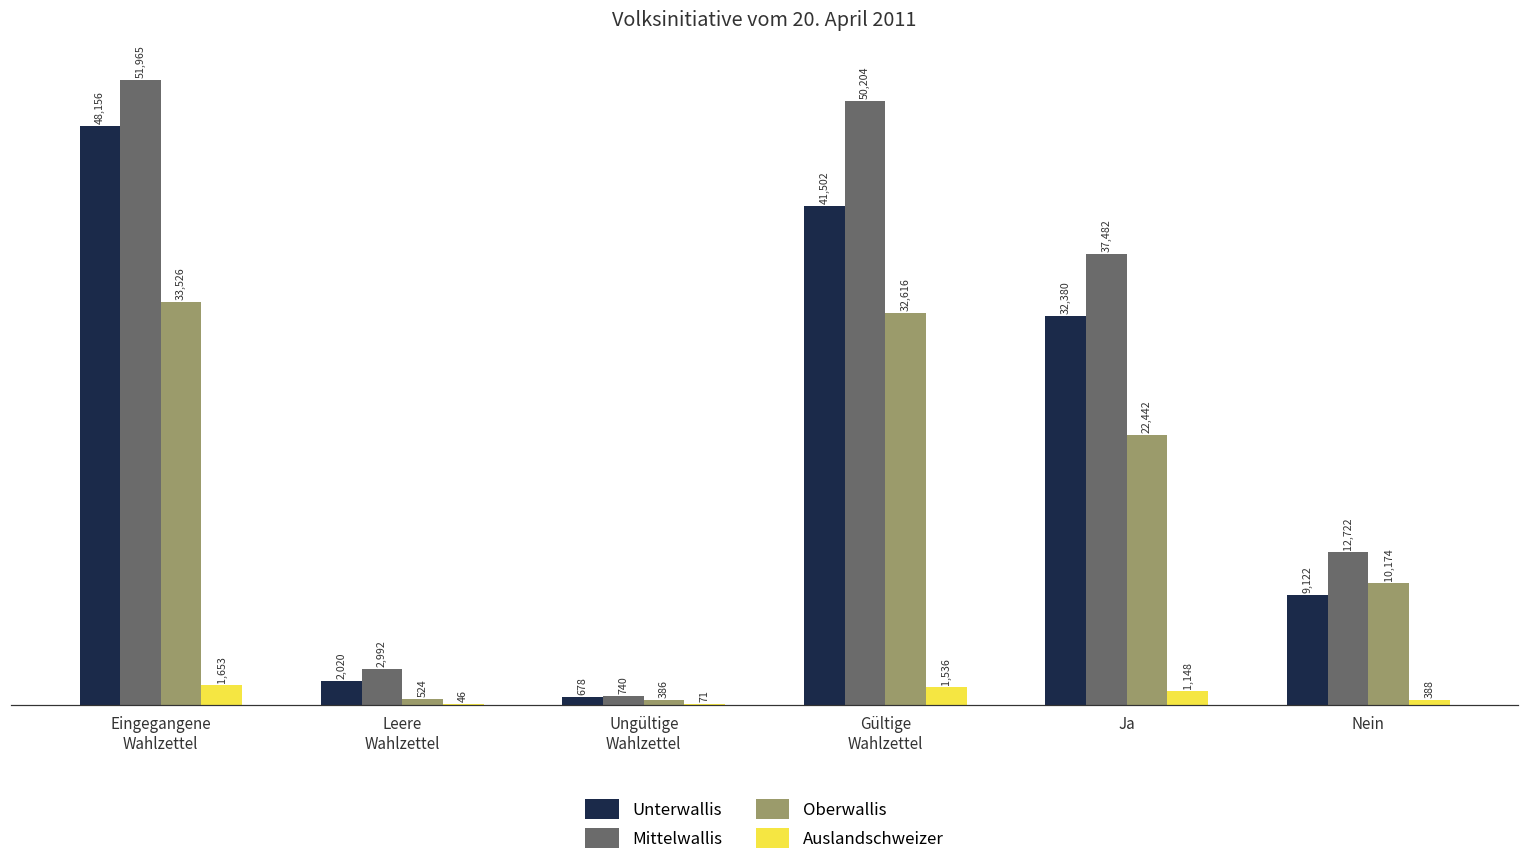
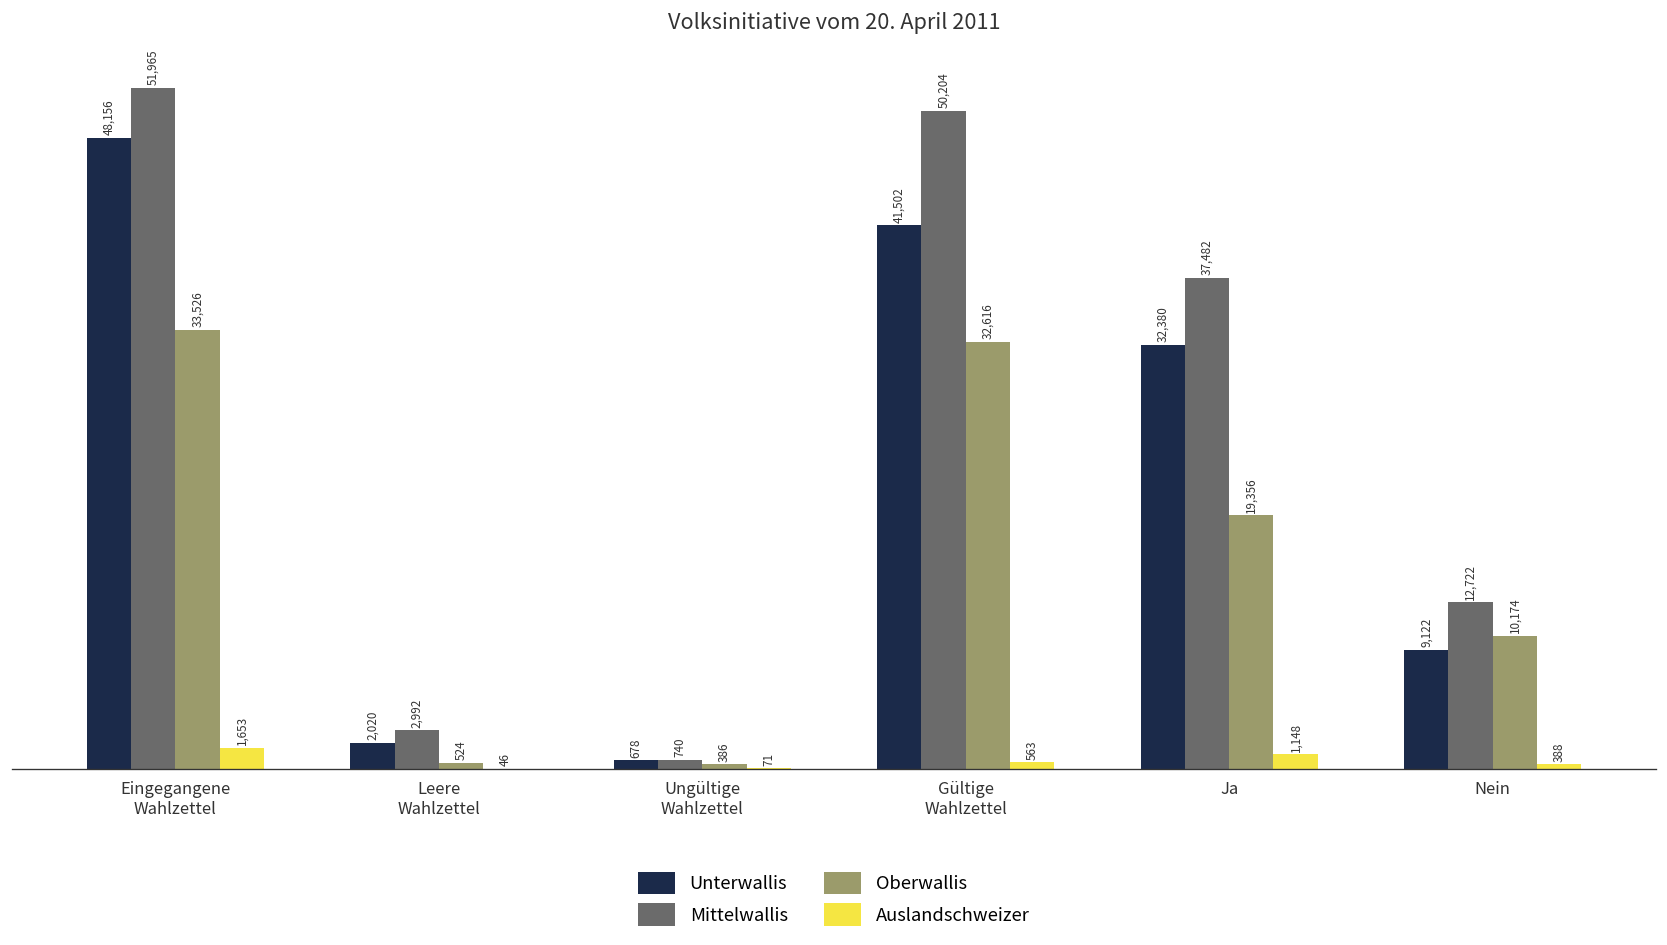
  {
    "Unterwallis": {
      "Eingegangene Wahlzettel": "48,156",
      "Leere Wahlzettel": "2,020",
      "Ungültige Wahlzettel": "678",
      "Gültige Wahlzettel": "41,502",
      "Ja": "32,380",
      "Nein": "9,122"
    },
    "Mittelwallis": {
      "Eingegangene Wahlzettel": "51,965",
      "Leere Wahlzettel": "2,992",
      "Ungültige Wahlzettel": "740",
      "Gültige Wahlzettel": "50,204",
      "Ja": "37,482",
      "Nein": "12,722"
    },
    "Oberwallis": {
      "Eingegangene Wahlzettel": "33,526",
      "Leere Wahlzettel": "524",
      "Ungültige Wahlzettel": "386",
      "Gültige Wahlzettel": "32,616",
-     "Ja": "22,442",
+     "Ja": "19,356",
      "Nein": "10,174"
    },
    "Auslandschweizer": {
      "Eingegangene Wahlzettel": "1,653",
      "Leere Wahlzettel": "46",
      "Ungültige Wahlzettel": "71",
-     "Gültige Wahlzettel": "1,536",
+     "Gültige Wahlzettel": "563",
      "Ja": "1,148",
      "Nein": "388"
    }
  }
